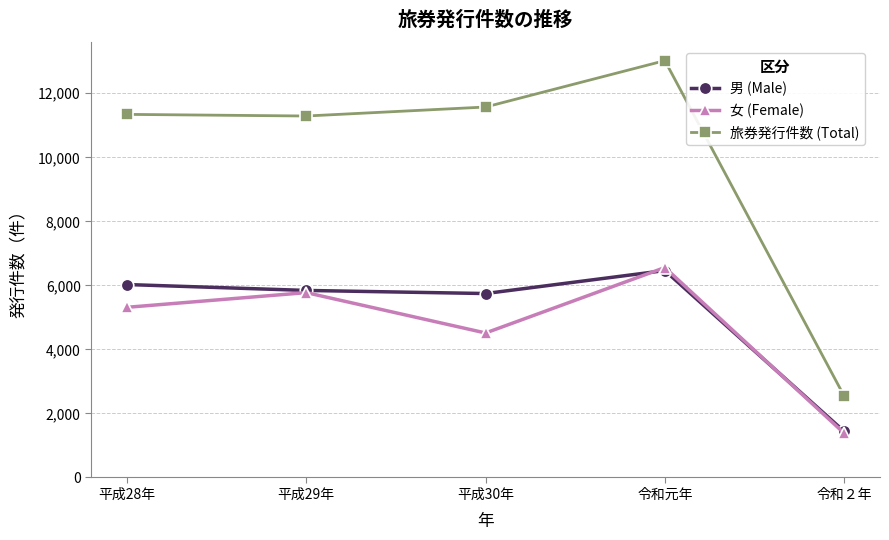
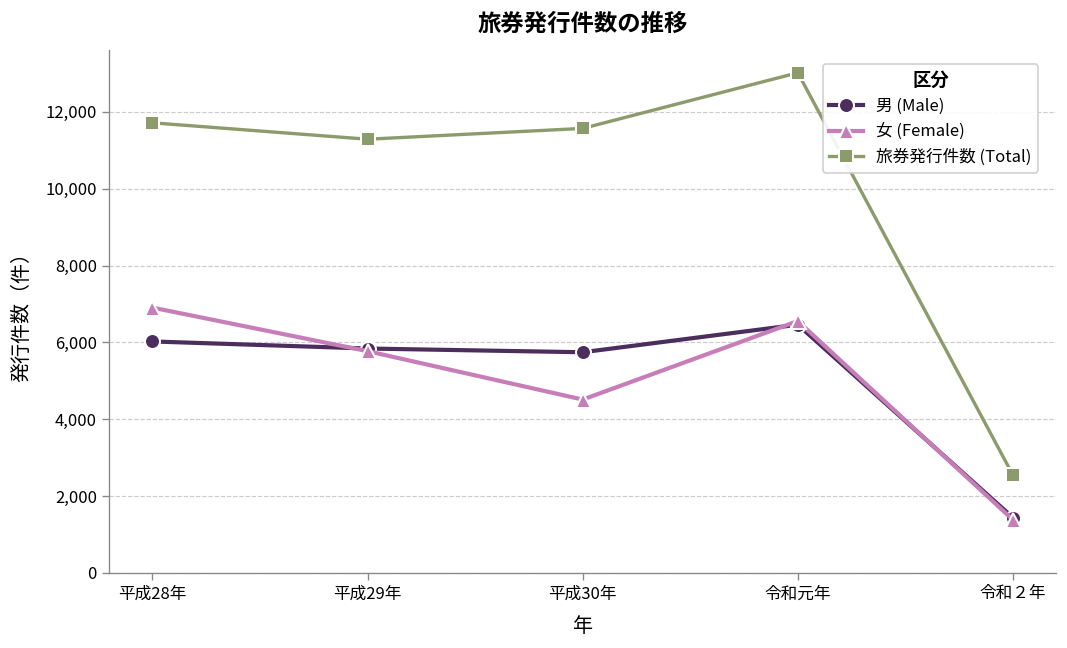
  {
    "男 (Male)": {
      "平成28年": "6,000",
      "平成30年": "5,700",
      "令和元年": "6,500"
    },
    "女 (Female)": {
-     "平成28年": "5,300",
+     "平成28年": "6,900",
      "平成30年": "4,500",
      "令和元年": "6,600"
    },
    "旅券発行件数 (Total)": {
-     "平成28年": "11,300",
+     "平成28年": "11,700",
      "平成29年": "11,300",
      "平成30年": "11,600",
      "令和元年": "13,000",
      "令和２年": "2,500"
    }
  }
